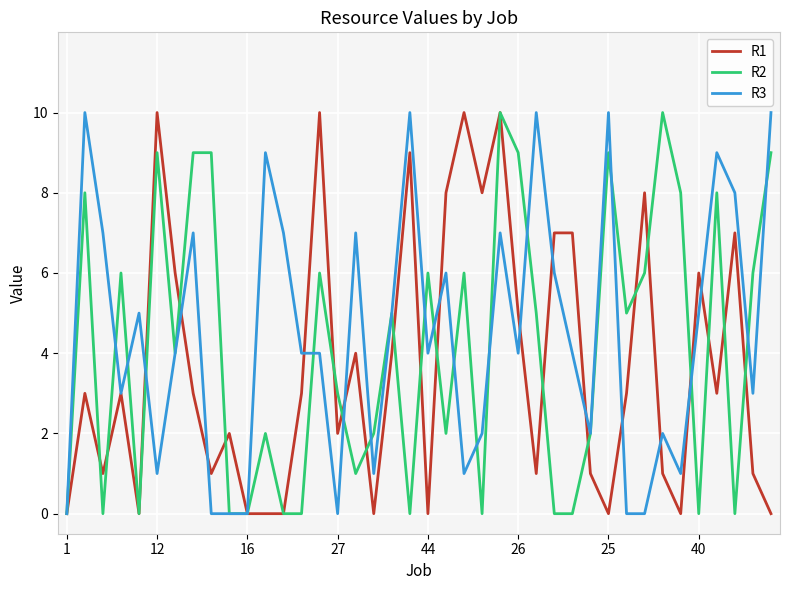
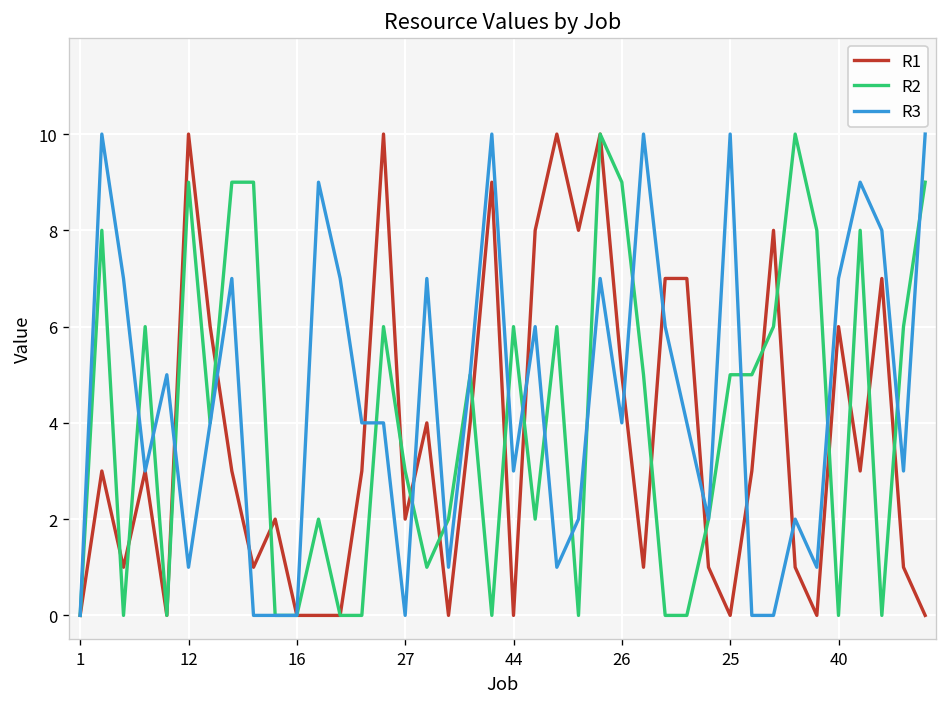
  {
    "R1": {
      "44": 0,
      "25": 0,
      "40": 6
    },
    "R2": {
      "44": 6,
-     "25": 9,
+     "25": 5,
      "40": 0
    },
    "R3": {
-     "44": 4,
+     "44": 3,
      "25": 10,
-     "40": 5
+     "40": 7
    }
  }
